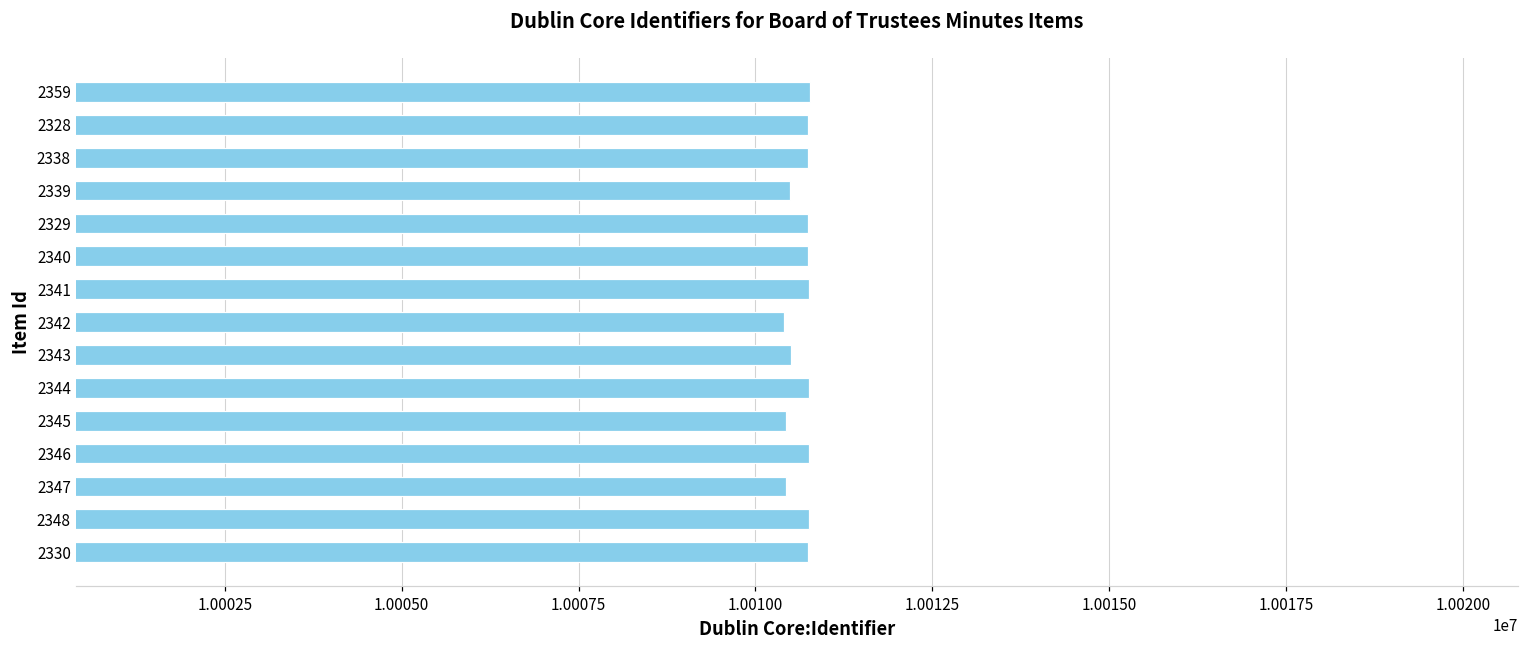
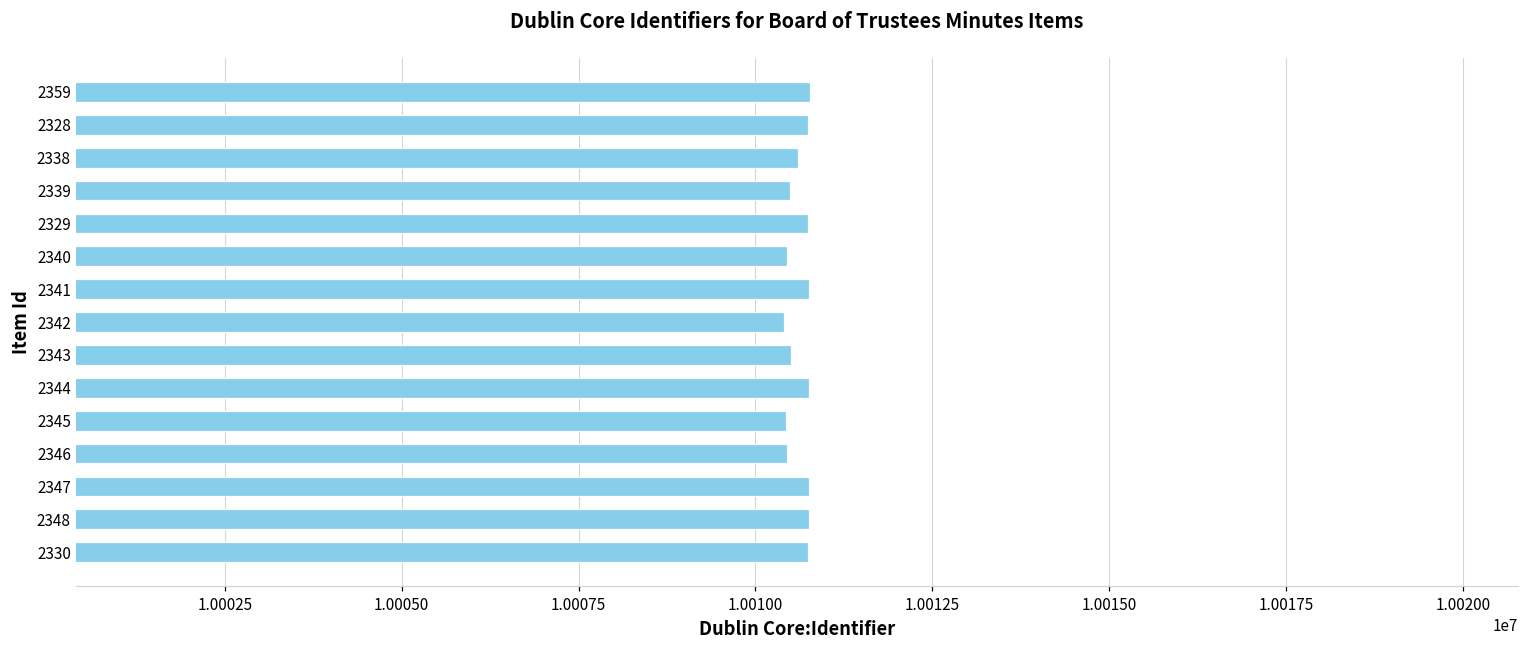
  {
    "2359": 10010800,
    "2328": 10010700,
-   "2338": 10010700,
+   "2338": 10010600,
    "2339": 10010500,
    "2329": 10010700,
-   "2340": 10010800,
+   "2340": 10010400,
    "2341": 10010800,
    "2342": 10010400,
    "2343": 10010500,
    "2344": 10010800,
    "2345": 10010400,
-   "2346": 10010800,
-   "2347": 10010400,
+   "2346": 10010400,
+   "2347": 10010800,
    "2348": 10010800,
    "2330": 10010700
  }
